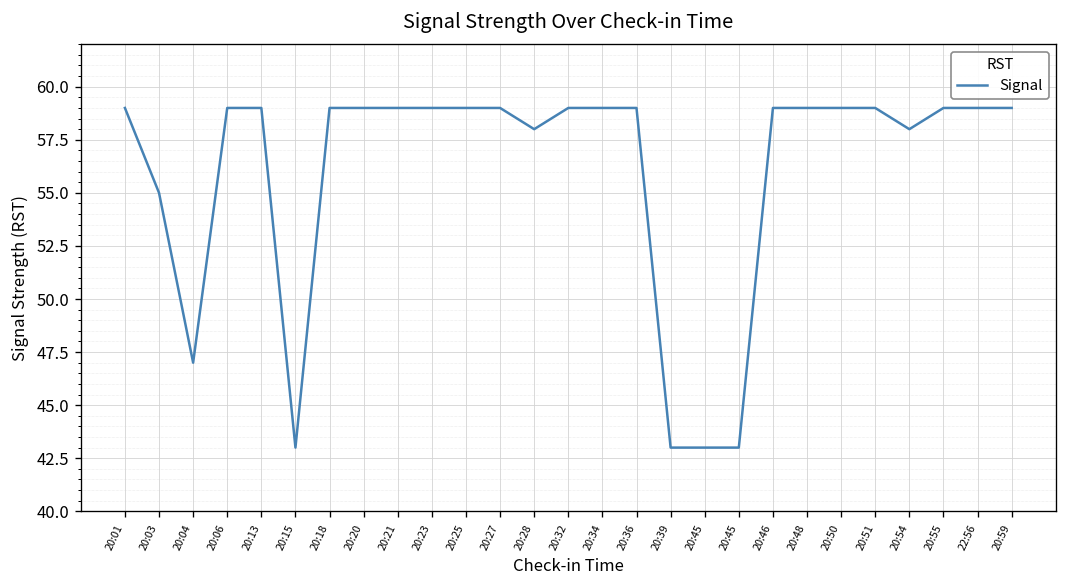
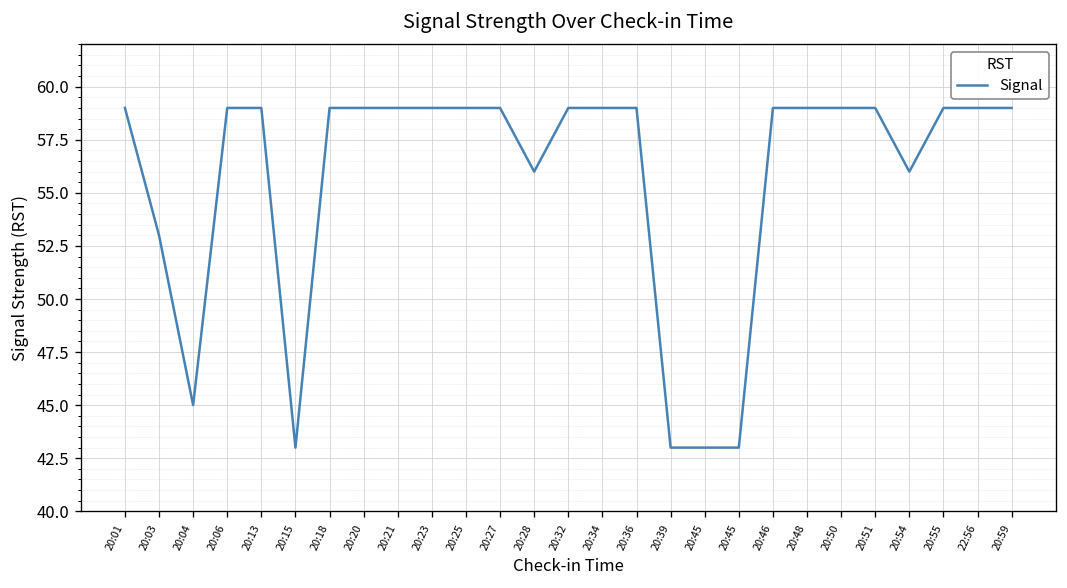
  {
    "20:01": 59,
-   "20:03": 55,
-   "20:04": 47,
+   "20:03": 53,
+   "20:04": 45,
    "20:06": 59,
    "20:13": 59,
    "20:15": 43,
    "20:18": 59,
    "20:20": 59,
    "20:21": 59,
    "20:23": 59,
    "20:25": 59,
    "20:27": 59,
-   "20:28": 58,
+   "20:28": 56,
    "20:32": 59,
    "20:34": 59,
    "20:36": 59,
    "20:39": 43,
    "20:46": 59,
    "20:48": 59,
    "20:50": 59,
    "20:51": 59,
-   "20:54": 58,
+   "20:54": 56,
    "20:55": 59,
    "22:56": 59,
    "20:59": 59
  }
